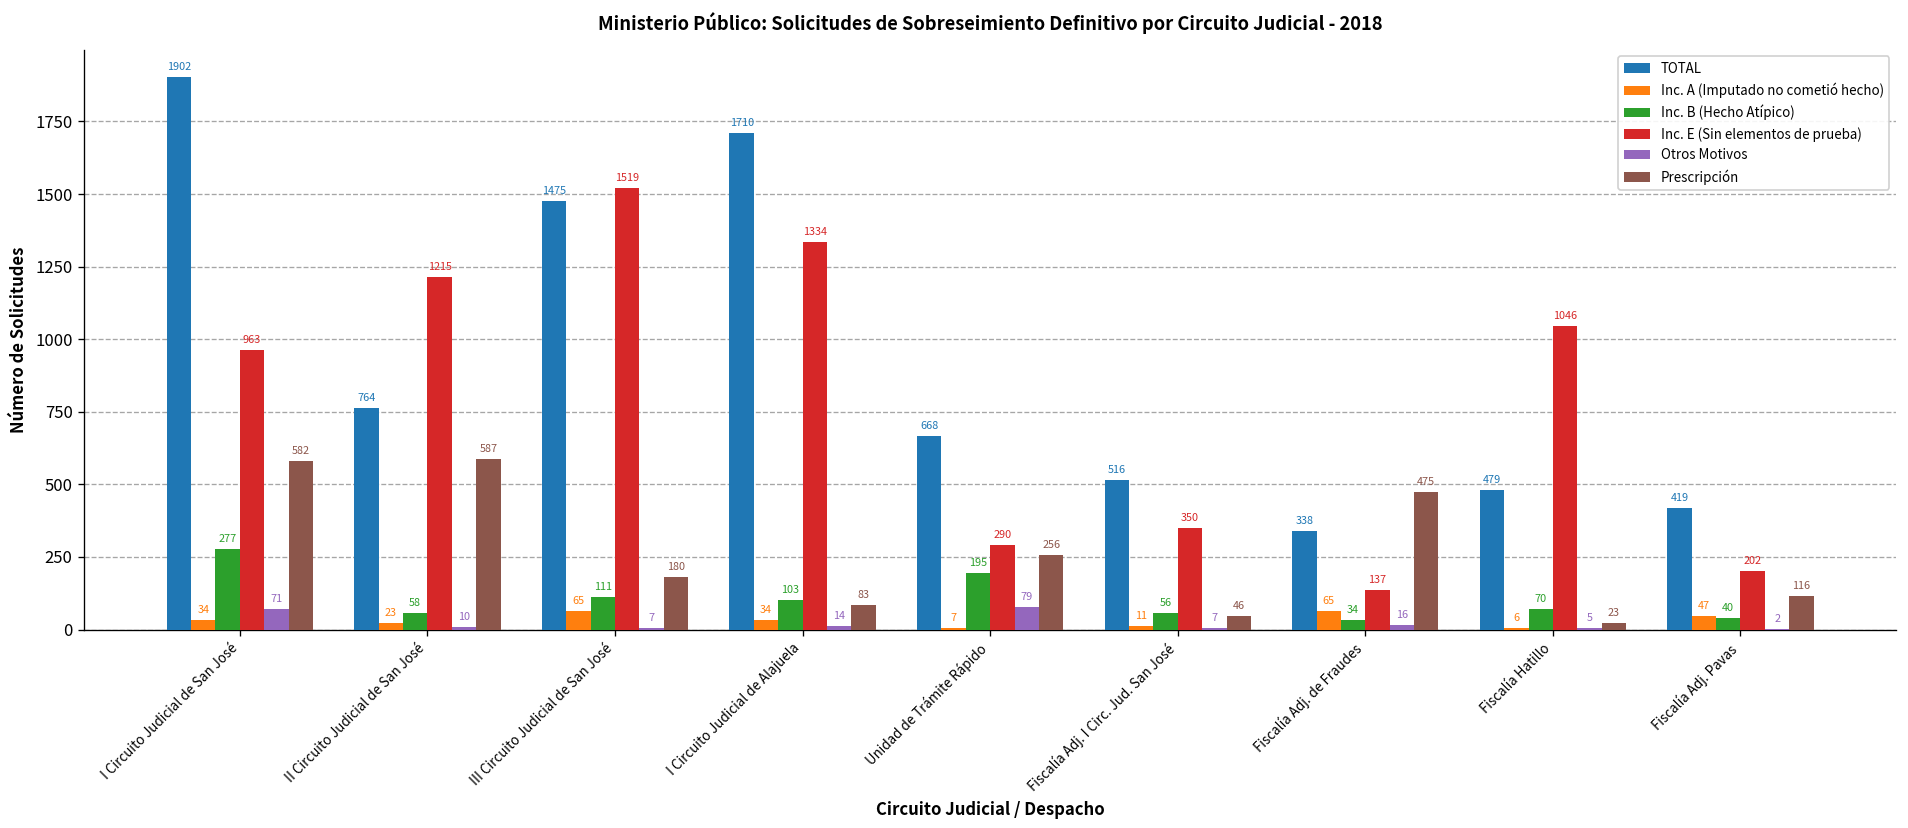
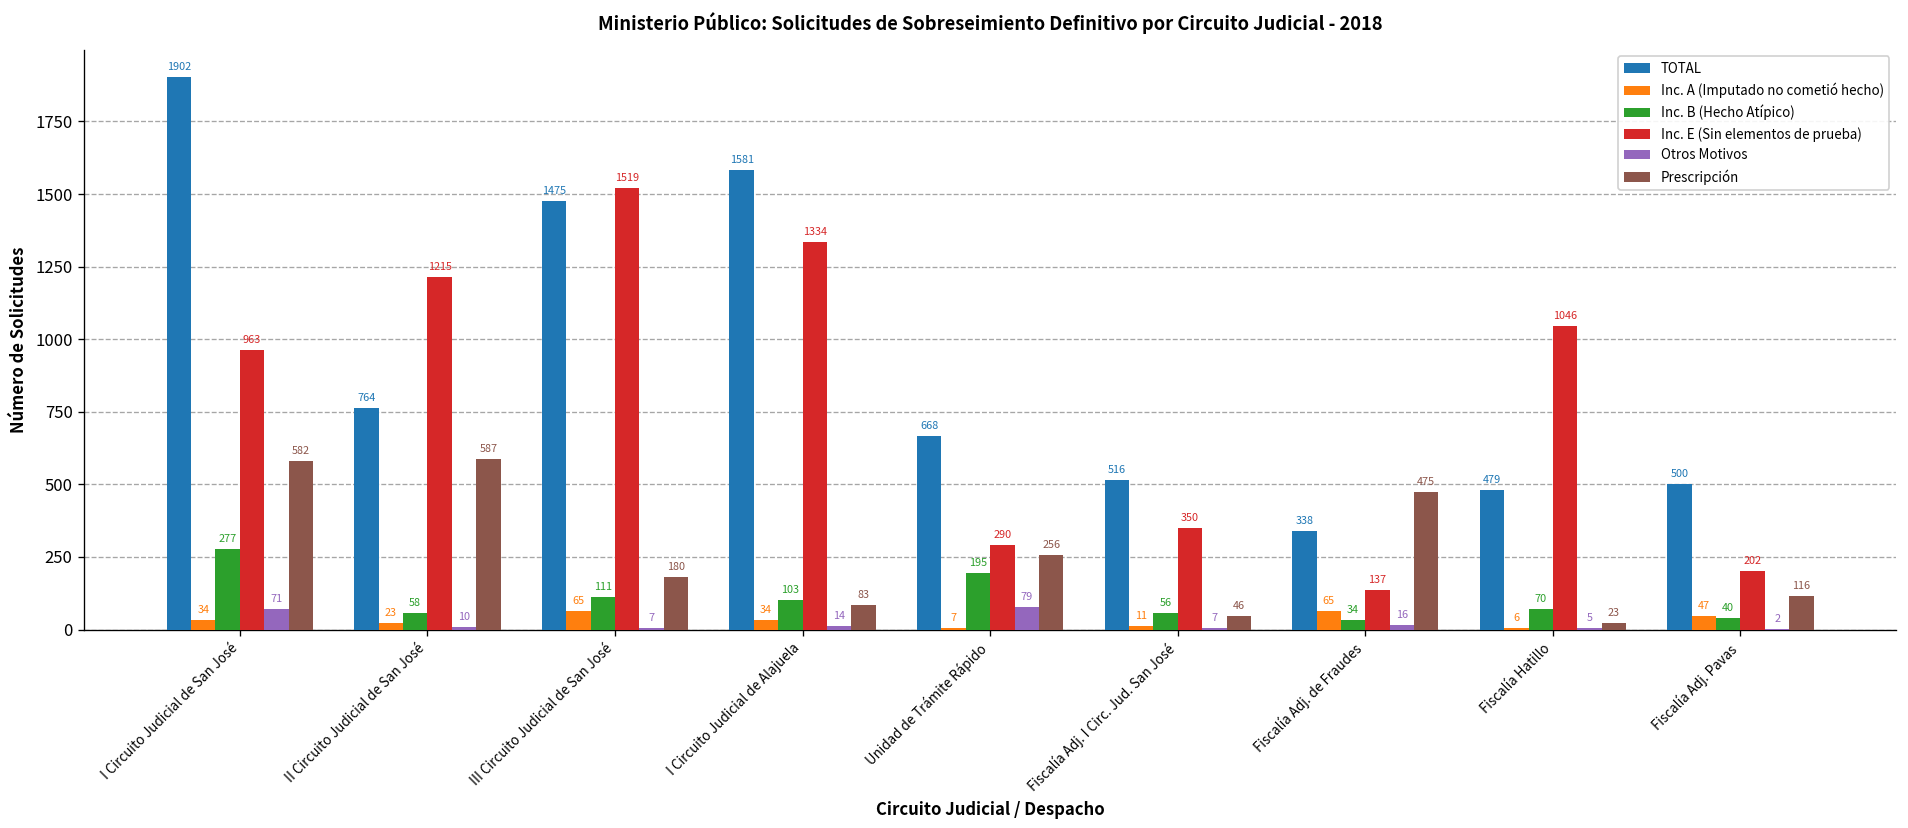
  {
    "TOTAL": {
      "I Circuito Judicial de San José": 1902,
      "II Circuito Judicial de San José": 764,
      "III Circuito Judicial de San José": 1475,
-     "I Circuito Judicial de Alajuela": 1710,
+     "I Circuito Judicial de Alajuela": 1581,
      "Unidad de Trámite Rápido": 668,
      "Fiscalía Adj. I Circ. Jud. San José": 516,
      "Fiscalía Adj. de Fraudes": 338,
      "Fiscalía Hatillo": 479,
-     "Fiscalía Adj. Pavas": 419
+     "Fiscalía Adj. Pavas": 500
    },
    "Inc. A (Imputado no cometió hecho)": {
      "I Circuito Judicial de San José": 34,
      "II Circuito Judicial de San José": 23,
      "III Circuito Judicial de San José": 65,
      "I Circuito Judicial de Alajuela": 34,
      "Unidad de Trámite Rápido": 7,
      "Fiscalía Adj. I Circ. Jud. San José": 11,
      "Fiscalía Adj. de Fraudes": 65,
      "Fiscalía Hatillo": 6,
      "Fiscalía Adj. Pavas": 47
    },
    "Inc. B (Hecho Atípico)": {
      "I Circuito Judicial de San José": 277,
      "II Circuito Judicial de San José": 58,
      "III Circuito Judicial de San José": 111,
      "I Circuito Judicial de Alajuela": 103,
      "Unidad de Trámite Rápido": 195,
      "Fiscalía Adj. I Circ. Jud. San José": 56,
      "Fiscalía Adj. de Fraudes": 34,
      "Fiscalía Hatillo": 70,
      "Fiscalía Adj. Pavas": 40
    },
    "Inc. E (Sin elementos de prueba)": {
      "I Circuito Judicial de San José": 963,
      "II Circuito Judicial de San José": 1215,
      "III Circuito Judicial de San José": 1519,
      "I Circuito Judicial de Alajuela": 1334,
      "Unidad de Trámite Rápido": 290,
      "Fiscalía Adj. I Circ. Jud. San José": 350,
      "Fiscalía Adj. de Fraudes": 137,
      "Fiscalía Hatillo": 1046,
      "Fiscalía Adj. Pavas": 202
    },
    "Otros Motivos": {
      "I Circuito Judicial de San José": 71,
      "II Circuito Judicial de San José": 10,
      "III Circuito Judicial de San José": 7,
      "I Circuito Judicial de Alajuela": 14,
      "Unidad de Trámite Rápido": 79,
      "Fiscalía Adj. I Circ. Jud. San José": 7,
      "Fiscalía Adj. de Fraudes": 16,
      "Fiscalía Hatillo": 5,
      "Fiscalía Adj. Pavas": 2
    },
    "Prescripción": {
      "I Circuito Judicial de San José": 582,
      "II Circuito Judicial de San José": 587,
      "III Circuito Judicial de San José": 180,
      "I Circuito Judicial de Alajuela": 83,
      "Unidad de Trámite Rápido": 256,
      "Fiscalía Adj. I Circ. Jud. San José": 46,
      "Fiscalía Adj. de Fraudes": 475,
      "Fiscalía Hatillo": 23,
      "Fiscalía Adj. Pavas": 116
    }
  }
